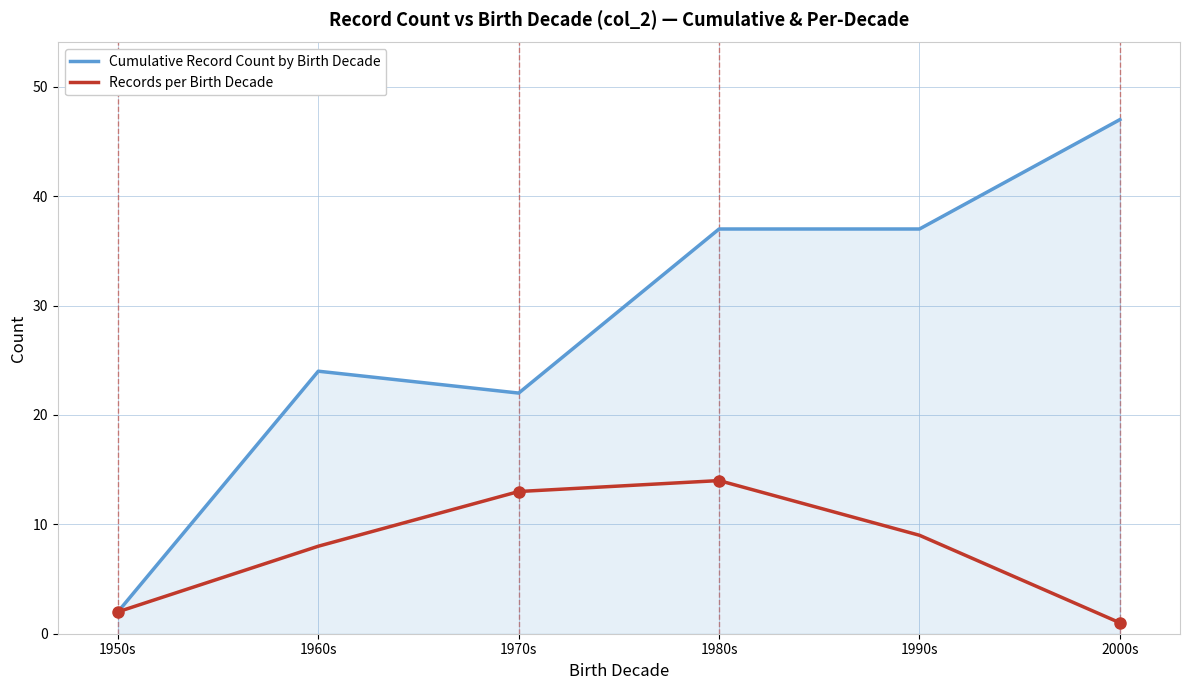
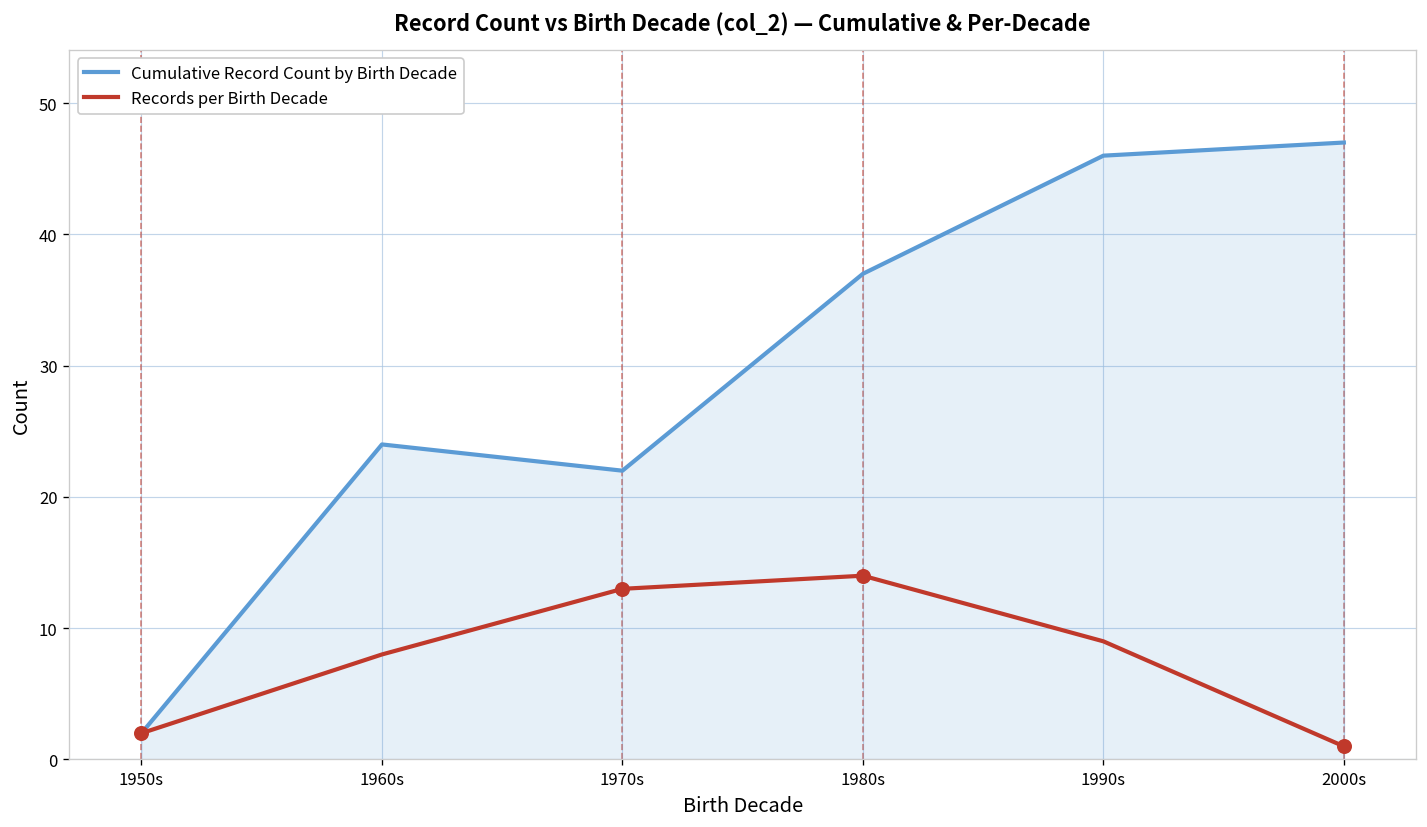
  {
    "Cumulative Record Count by Birth Decade": {
      "1960s": 24,
      "1970s": 22,
      "1980s": 37,
-     "1990s": 37,
+     "1990s": 46,
      "2000s": 47
    }
  }
